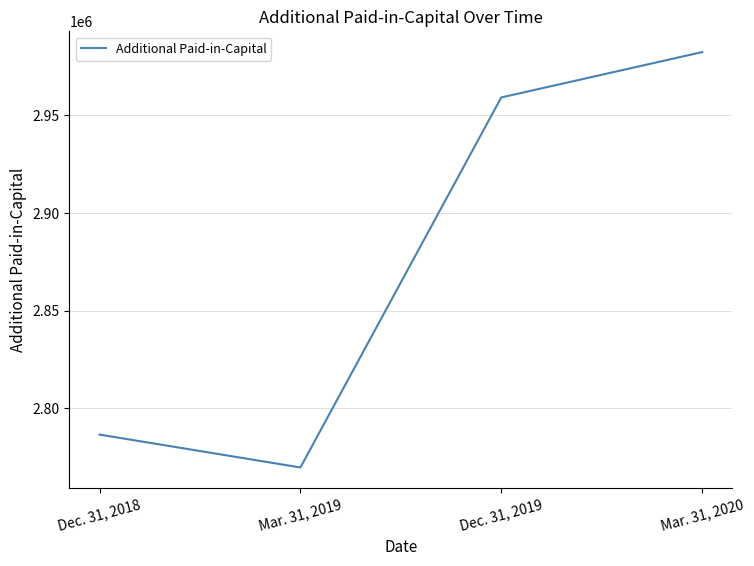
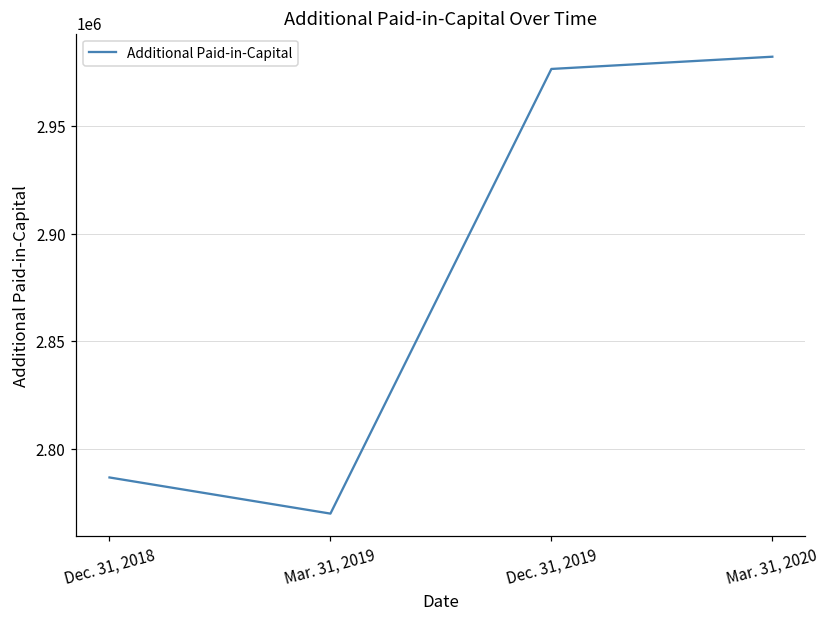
  {
    "Dec. 31, 2018": 2787000,
    "Mar. 31, 2019": 2770000,
-   "Dec. 31, 2019": 2959000,
+   "Dec. 31, 2019": 2977000,
    "Mar. 31, 2020": 2982000
  }
